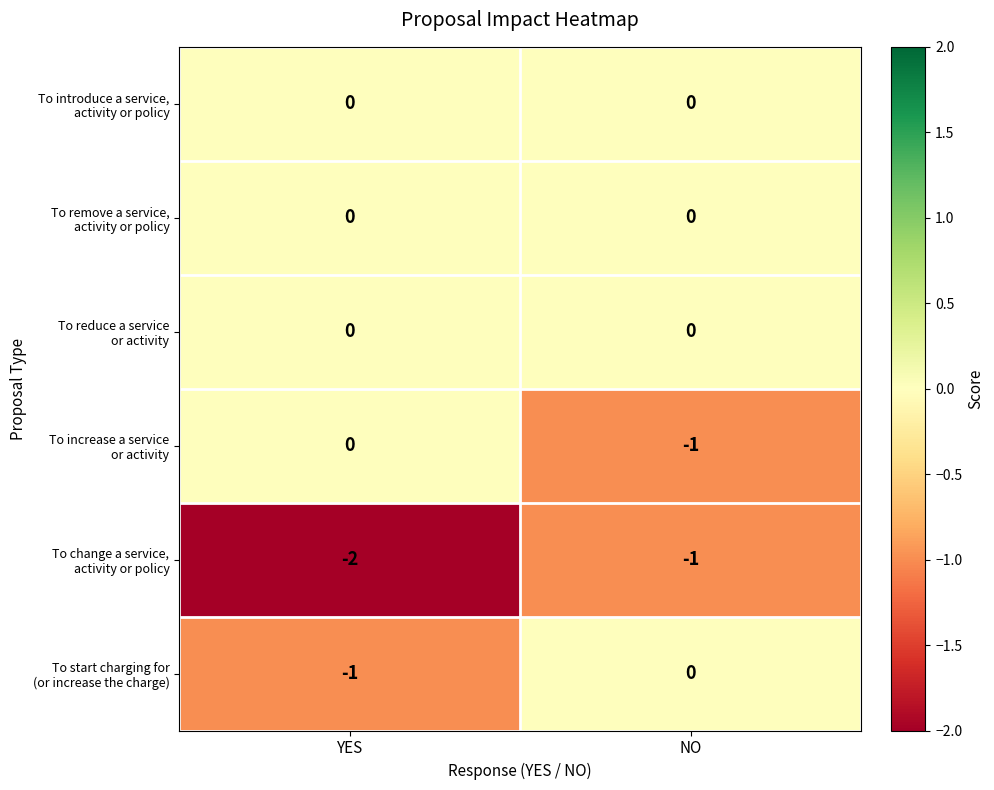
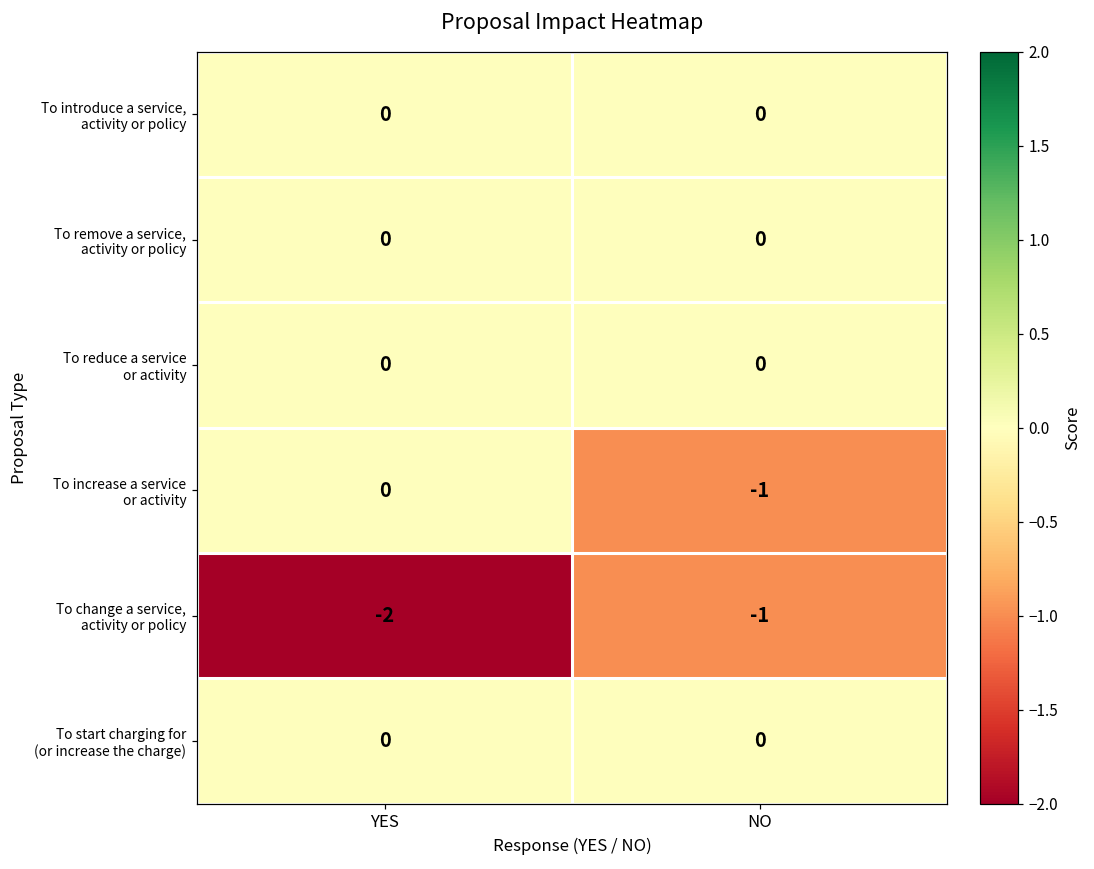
  {
    "To introduce a service, activity or policy": {
      "YES": 0,
      "NO": 0
    },
    "To remove a service, activity or policy": {
      "YES": 0,
      "NO": 0
    },
    "To reduce a service or activity": {
      "YES": 0,
      "NO": 0
    },
    "To increase a service or activity": {
      "YES": 0,
      "NO": -1
    },
    "To change a service, activity or policy": {
      "YES": -2,
      "NO": -1
    },
    "To start charging for (or increase the charge)": {
-     "YES": -1,
+     "YES": 0,
      "NO": 0
    }
  }
